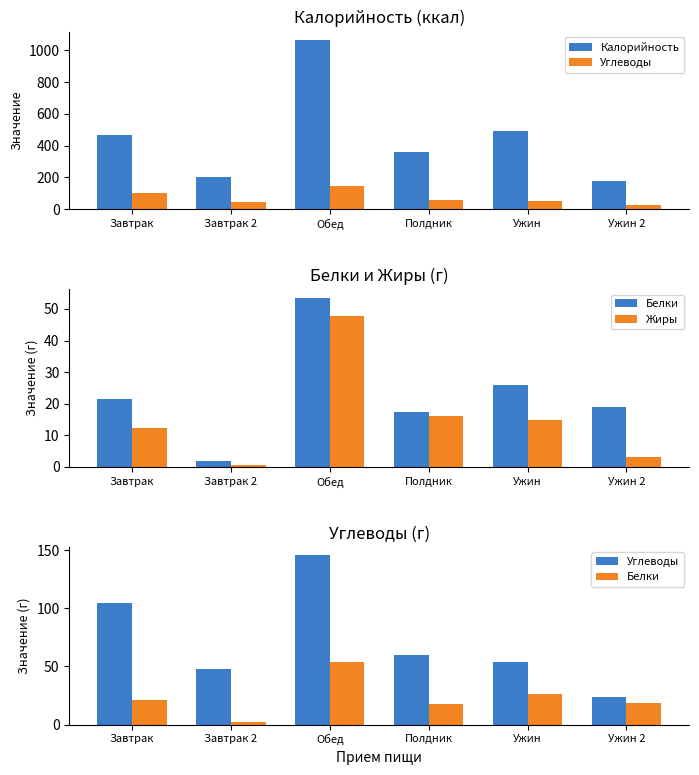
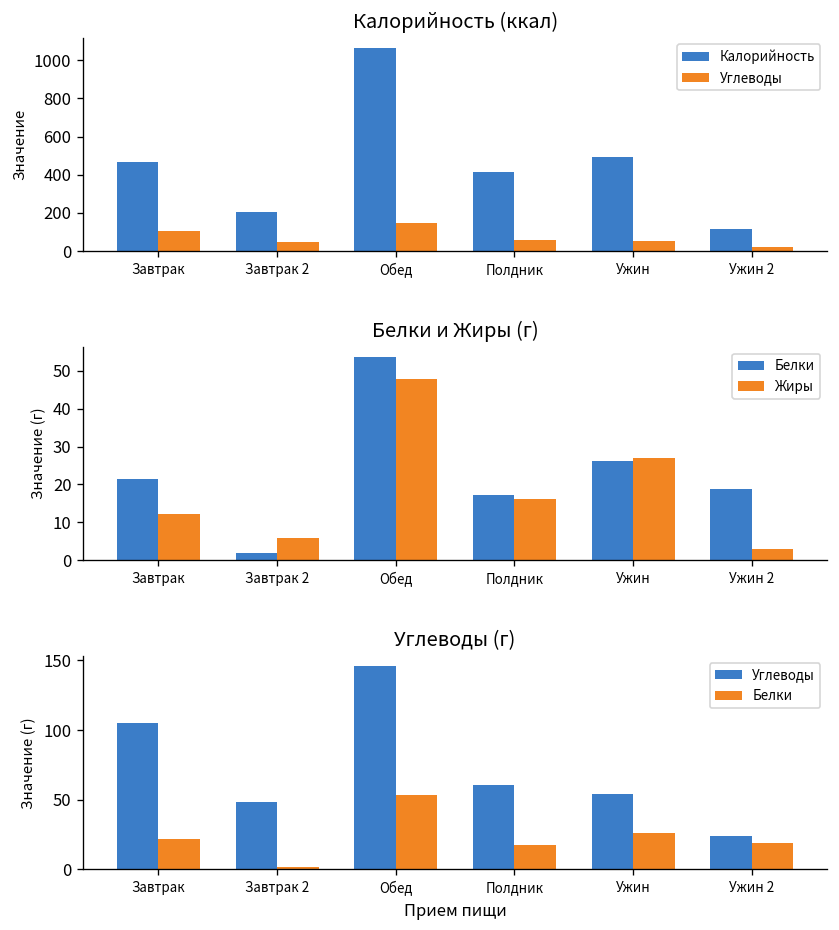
  {
    "Калорийность (ккал)": {
      "Калорийность": {
        "Завтрак": 470,
        "Завтрак 2": 210,
        "Обед": 1060,
-       "Полдник": 360,
+       "Полдник": 420,
        "Ужин": 490,
-       "Ужин 2": 180
+       "Ужин 2": 110
      }
    },
    "Белки и Жиры (г)": {
      "Жиры": {
        "Завтрак": 12,
-       "Завтрак 2": 1,
+       "Завтрак 2": 6,
        "Обед": 48,
        "Полдник": 16,
-       "Ужин": 15,
+       "Ужин": 27,
        "Ужин 2": 3
      }
    },
    "Углеводы (г)": {
      "Углеводы": {
        "Завтрак": 105,
        "Завтрак 2": 48,
        "Обед": 146,
        "Полдник": 60,
        "Ужин": 54,
        "Ужин 2": 24
      },
      "Белки": {
        "Завтрак": 21,
        "Обед": 54,
        "Полдник": 17,
        "Ужин": 26,
        "Ужин 2": 19
      }
    }
  }
